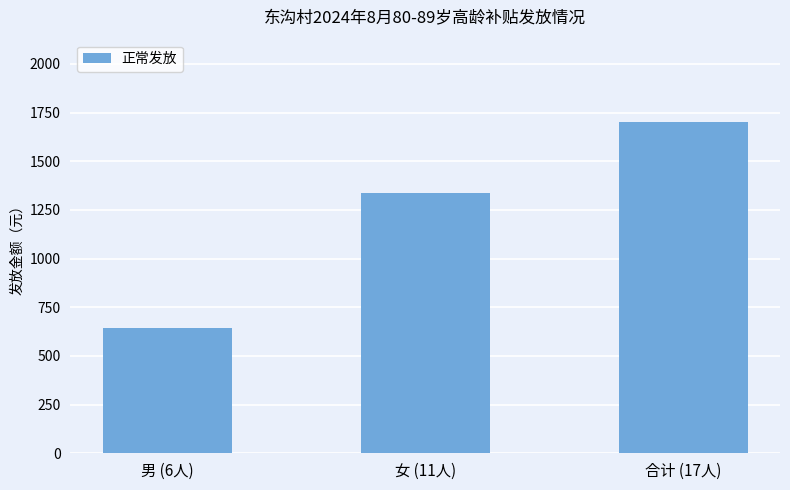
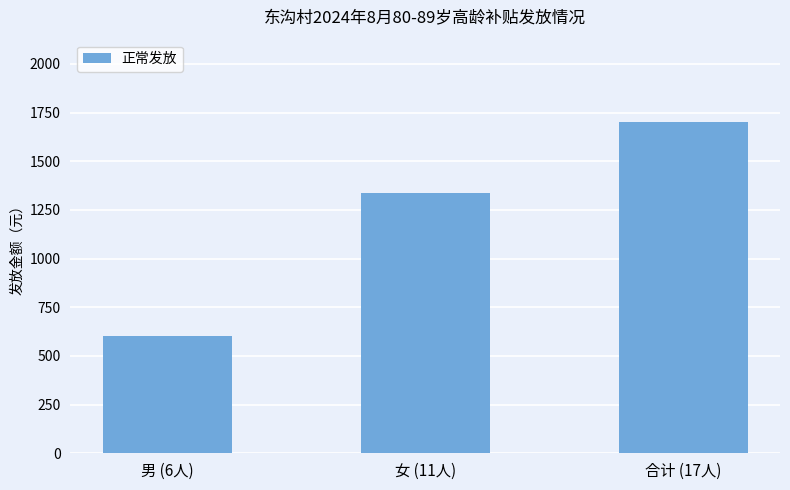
  {
-   "男 (6人)": 640,
+   "男 (6人)": 600,
    "女 (11人)": 1340,
    "合计 (17人)": 1700
  }
